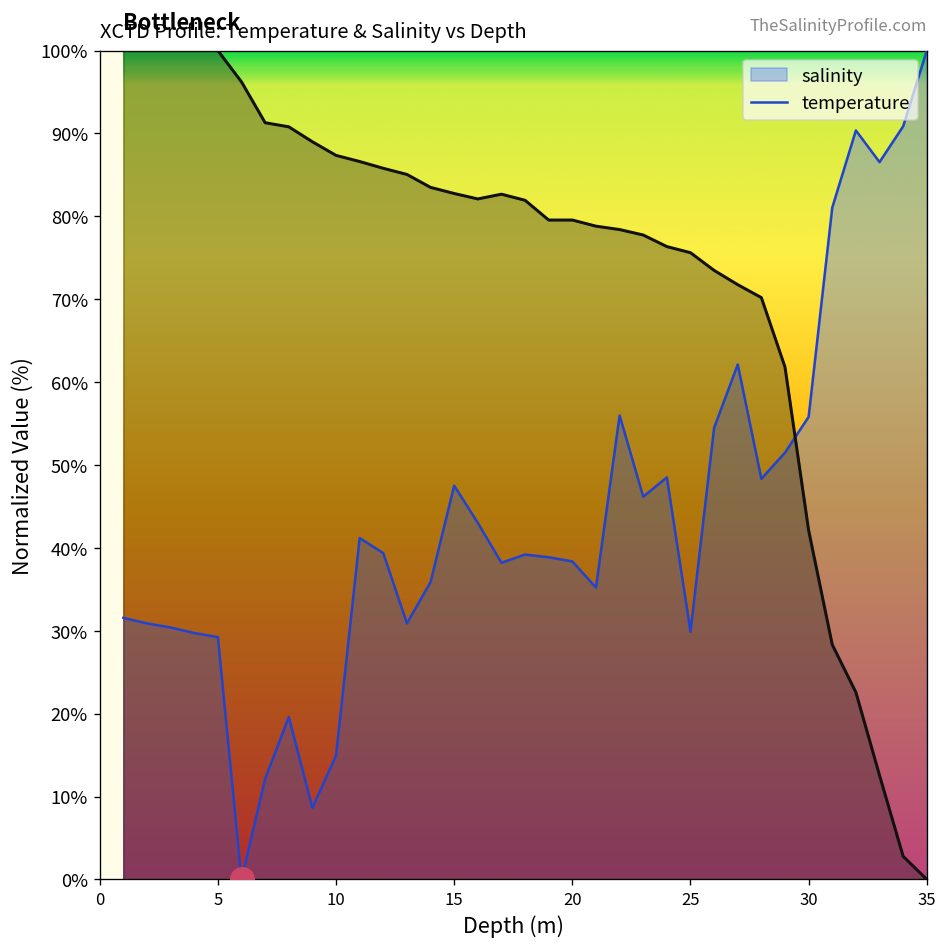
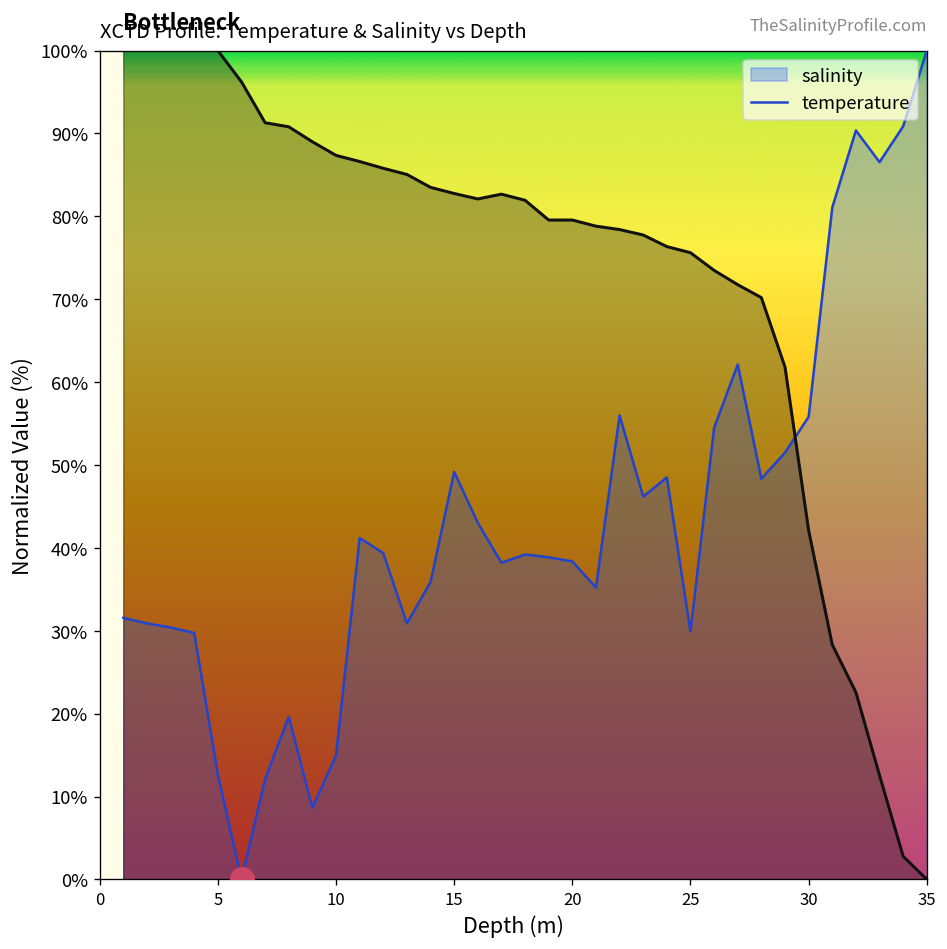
  {
    "salinity": {
-     "5": "29%",
+     "5": "13%",
      "10": "15%",
-     "15": "48%",
+     "15": "49%",
      "20": "38%",
      "25": "30%",
      "30": "56%",
      "35": "100%"
    }
  }
